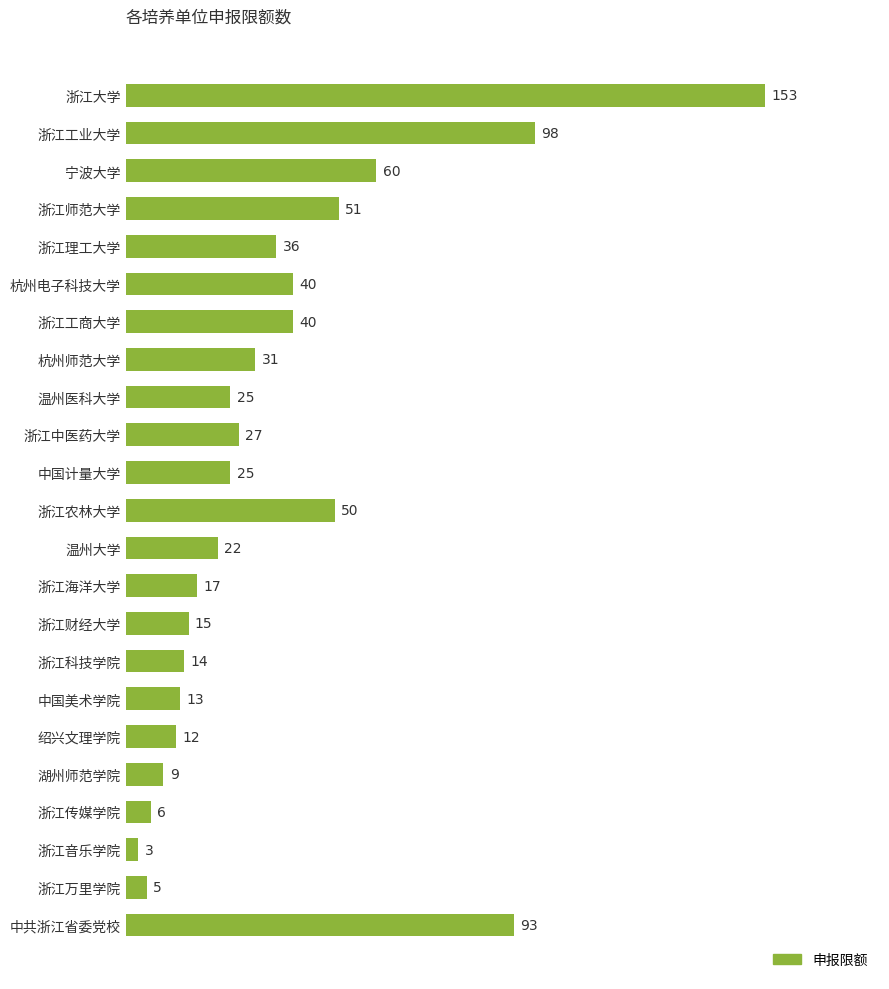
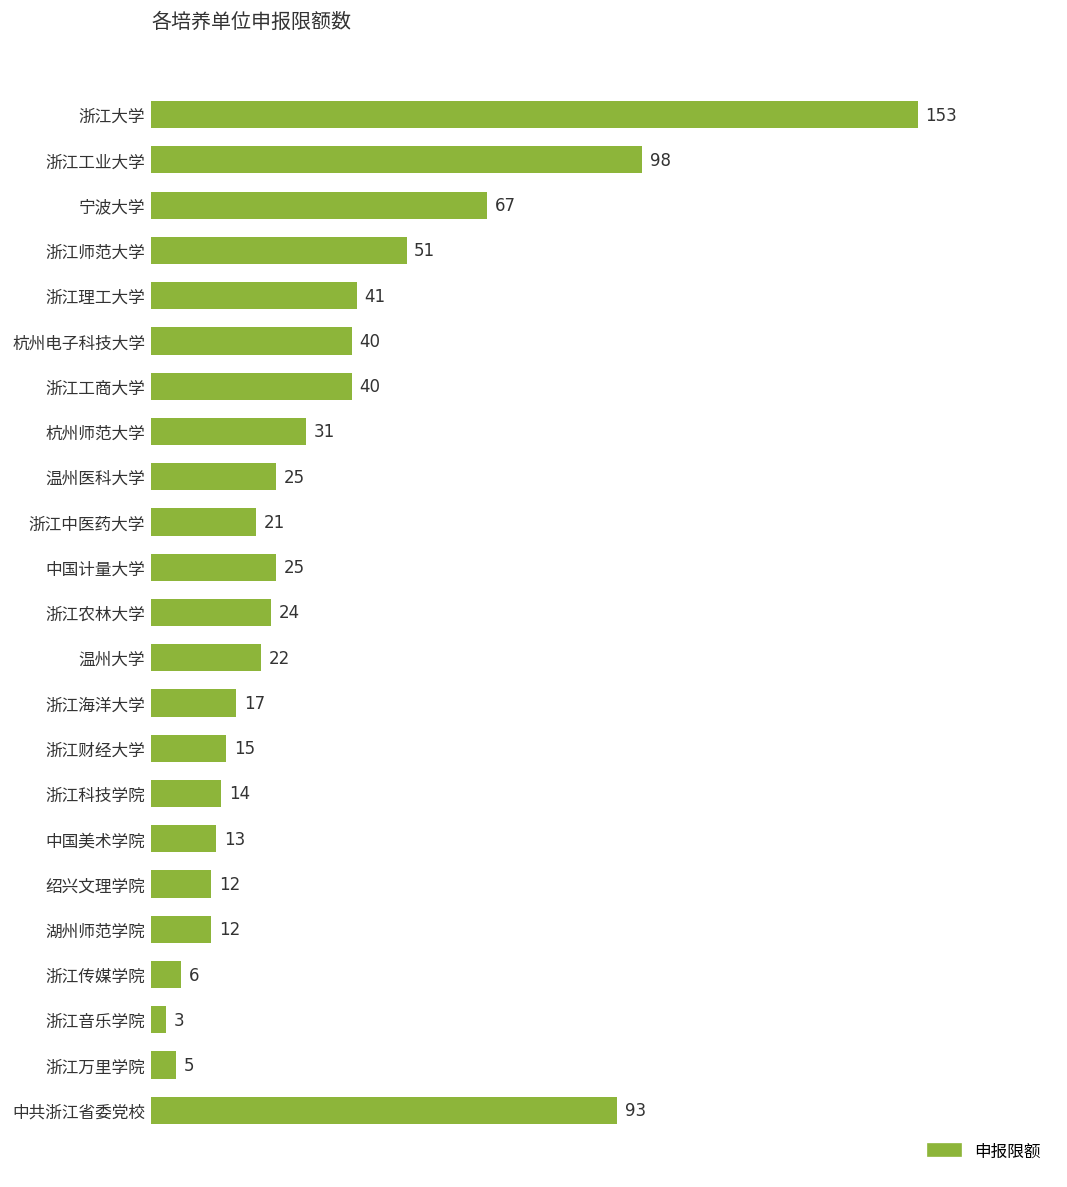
  {
    "浙江大学": 153,
    "浙江工业大学": 98,
-   "宁波大学": 60,
+   "宁波大学": 67,
    "浙江师范大学": 51,
-   "浙江理工大学": 36,
+   "浙江理工大学": 41,
    "杭州电子科技大学": 40,
    "浙江工商大学": 40,
    "杭州师范大学": 31,
    "温州医科大学": 25,
-   "浙江中医药大学": 27,
+   "浙江中医药大学": 21,
    "中国计量大学": 25,
-   "浙江农林大学": 50,
+   "浙江农林大学": 24,
    "温州大学": 22,
    "浙江海洋大学": 17,
    "浙江财经大学": 15,
    "浙江科技学院": 14,
    "中国美术学院": 13,
    "绍兴文理学院": 12,
-   "湖州师范学院": 9,
+   "湖州师范学院": 12,
    "浙江传媒学院": 6,
    "浙江音乐学院": 3,
    "浙江万里学院": 5,
    "中共浙江省委党校": 93
  }
